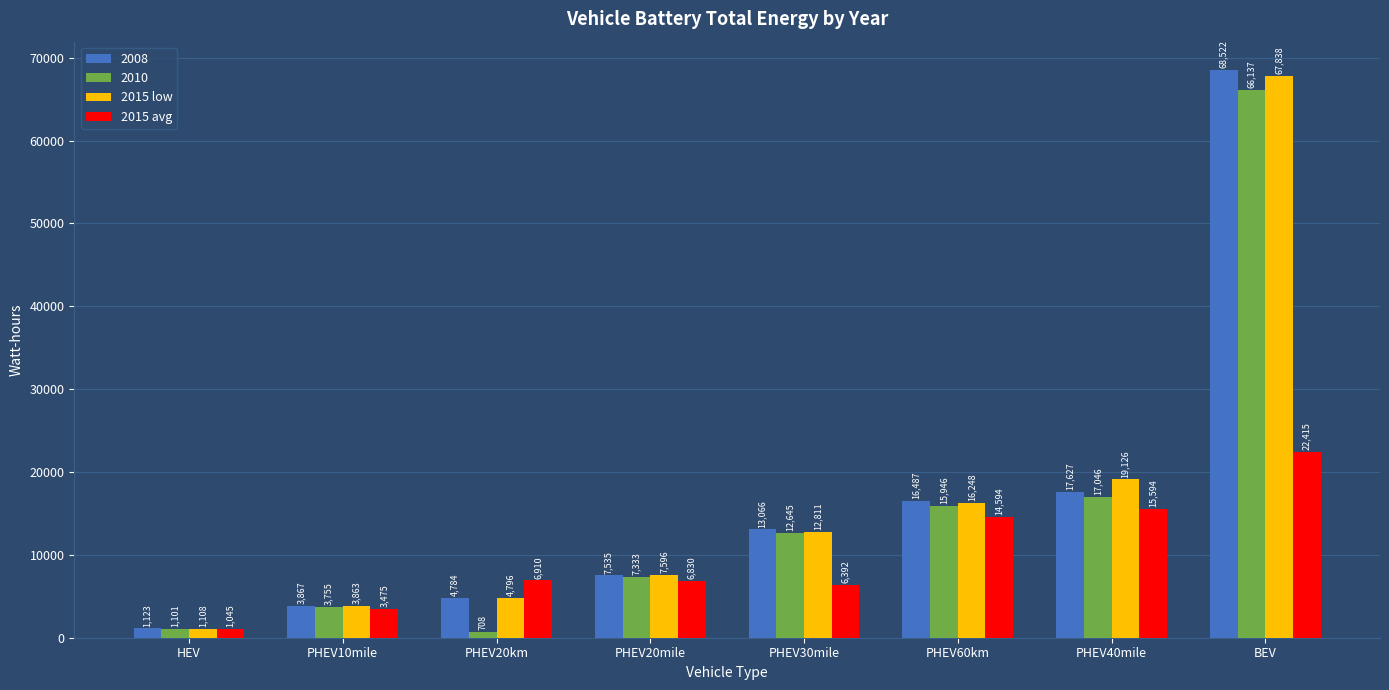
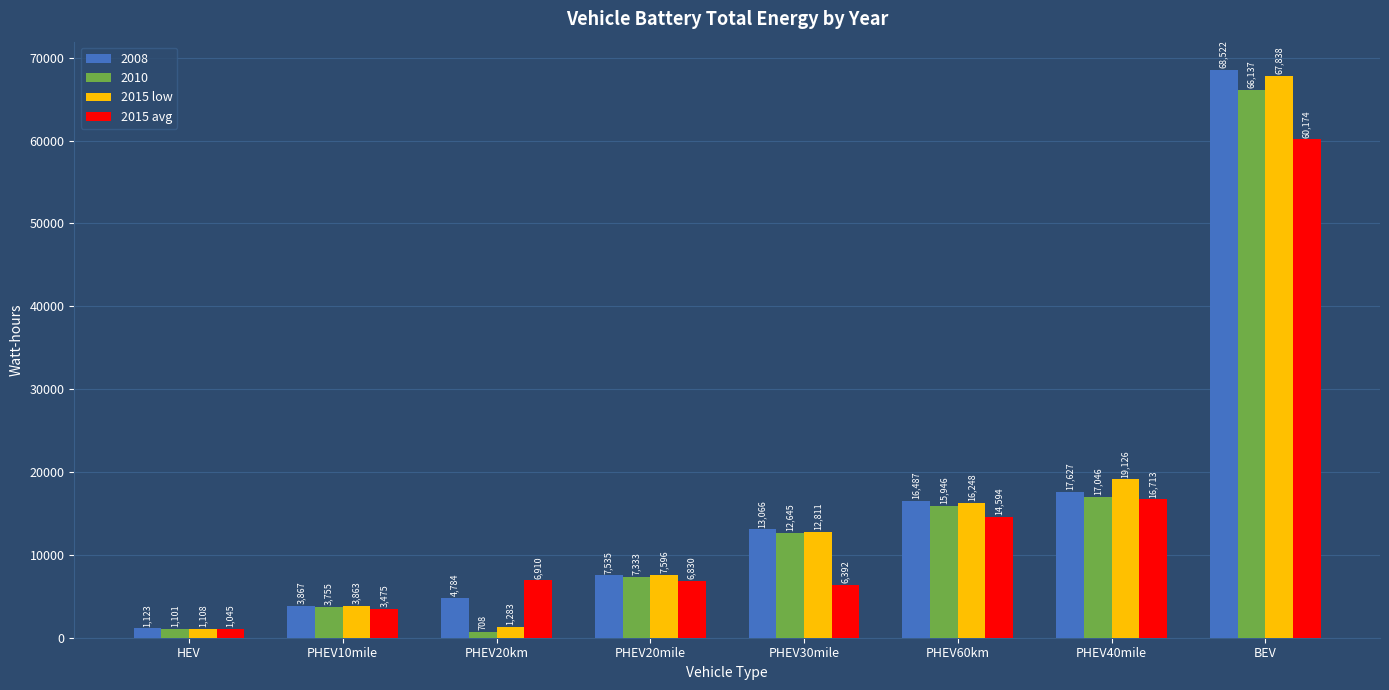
  {
    "2008": {
      "HEV": "1,123",
      "PHEV10mile": "3,867",
      "PHEV20km": "4,784",
      "PHEV20mile": "7,535",
      "PHEV30mile": "13,066",
      "PHEV60km": "16,487",
      "PHEV40mile": "17,627",
      "BEV": "68,522"
    },
    "2010": {
      "HEV": "1,101",
      "PHEV10mile": "3,755",
      "PHEV20km": "708",
      "PHEV20mile": "7,333",
      "PHEV30mile": "12,645",
      "PHEV60km": "15,946",
      "PHEV40mile": "17,046",
      "BEV": "66,137"
    },
    "2015 low": {
      "HEV": "1,108",
      "PHEV10mile": "3,863",
-     "PHEV20km": "4,796",
+     "PHEV20km": "1,283",
      "PHEV20mile": "7,596",
      "PHEV30mile": "12,811",
      "PHEV60km": "16,248",
      "PHEV40mile": "19,126",
      "BEV": "67,838"
    },
    "2015 avg": {
      "HEV": "1,045",
      "PHEV10mile": "3,475",
      "PHEV20km": "6,910",
      "PHEV20mile": "6,830",
      "PHEV30mile": "6,392",
      "PHEV60km": "14,594",
-     "PHEV40mile": "15,594",
-     "BEV": "22,415"
+     "PHEV40mile": "16,713",
+     "BEV": "60,174"
    }
  }
